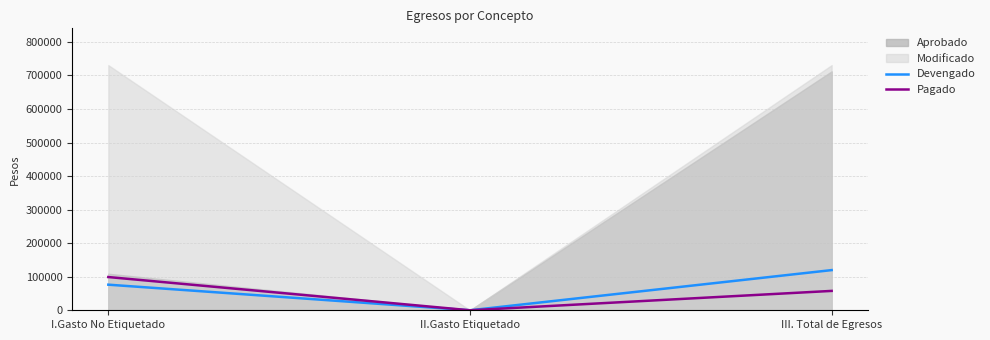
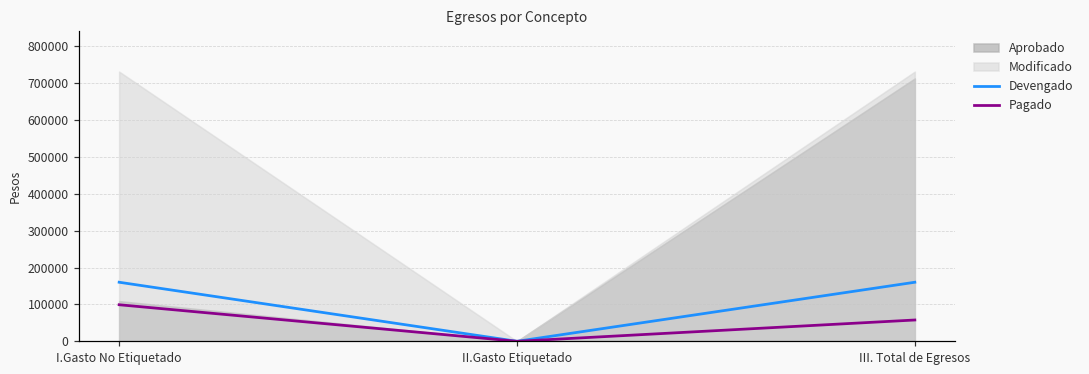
  {
    "Devengado": {
-     "I.Gasto No Etiquetado": 80000,
-     "III. Total de Egresos": 120000
+     "I.Gasto No Etiquetado": 160000,
+     "III. Total de Egresos": 160000
    },
    "Aprobado": {
      "I.Gasto No Etiquetado": 110000,
      "III. Total de Egresos": 710000
    },
    "Pagado": {
      "I.Gasto No Etiquetado": 100000,
      "III. Total de Egresos": 60000
    },
    "Modificado": {
      "I.Gasto No Etiquetado": 730000,
      "III. Total de Egresos": 730000
    }
  }
